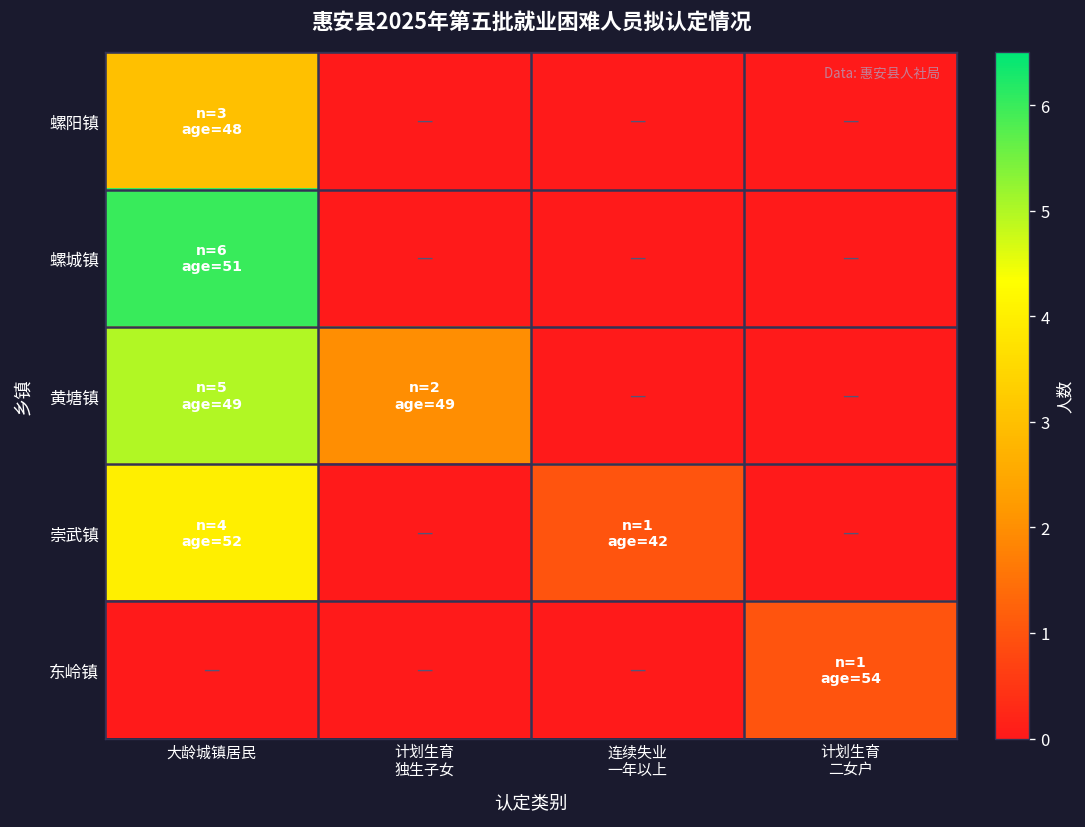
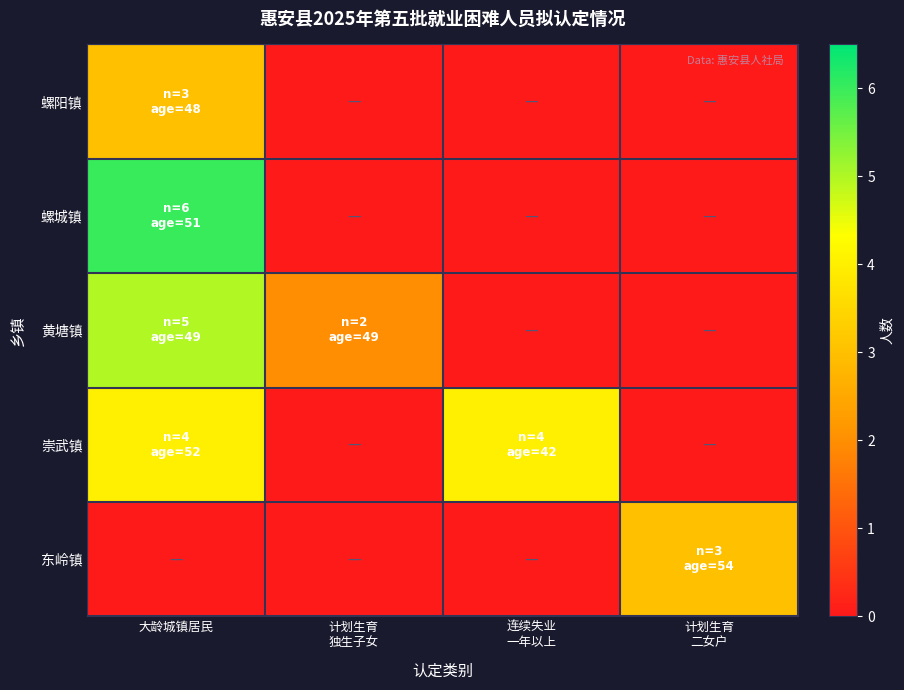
  {
    "崇武镇": {
-     "连续失业 一年以上": 1
+     "连续失业 一年以上": 4
    },
    "东岭镇": {
-     "计划生育 二女户": 1
+     "计划生育 二女户": 3
    }
  }
